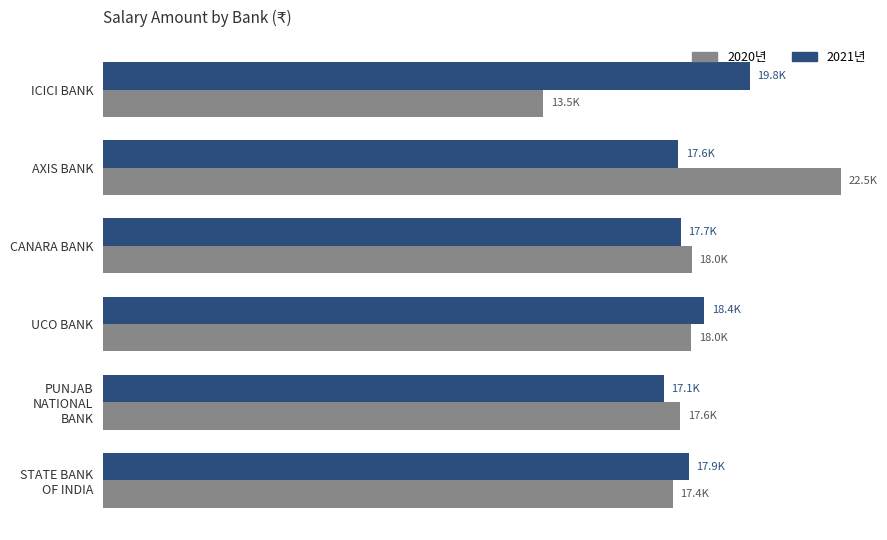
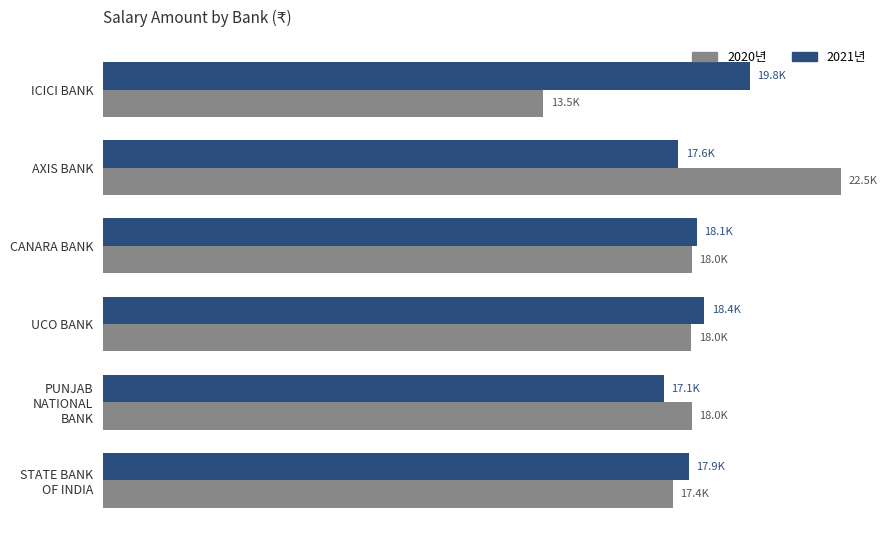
  {
    "2020년": {
      "ICICI BANK": "13.5K",
      "AXIS BANK": "22.5K",
      "CANARA BANK": "18.0K",
      "UCO BANK": "18.0K",
-     "PUNJAB NATIONAL BANK": "17.6K",
+     "PUNJAB NATIONAL BANK": "18.0K",
      "STATE BANK OF INDIA": "17.4K"
    },
    "2021년": {
      "ICICI BANK": "19.8K",
      "AXIS BANK": "17.6K",
-     "CANARA BANK": "17.7K",
+     "CANARA BANK": "18.1K",
      "UCO BANK": "18.4K",
      "PUNJAB NATIONAL BANK": "17.1K",
      "STATE BANK OF INDIA": "17.9K"
    }
  }
